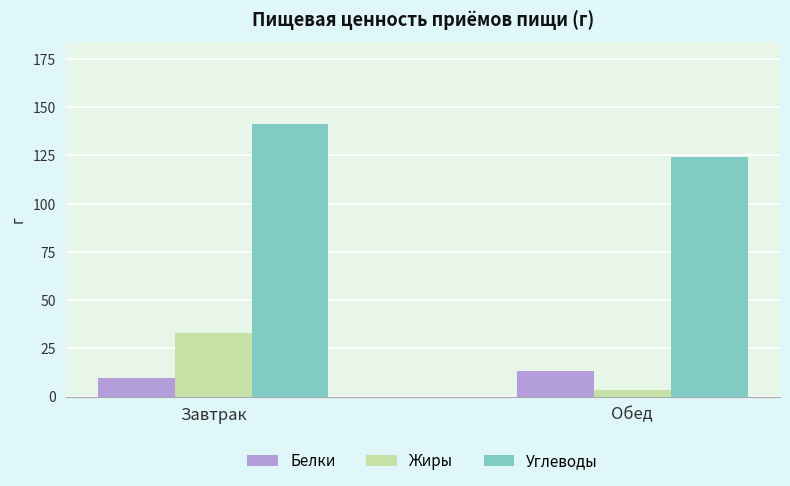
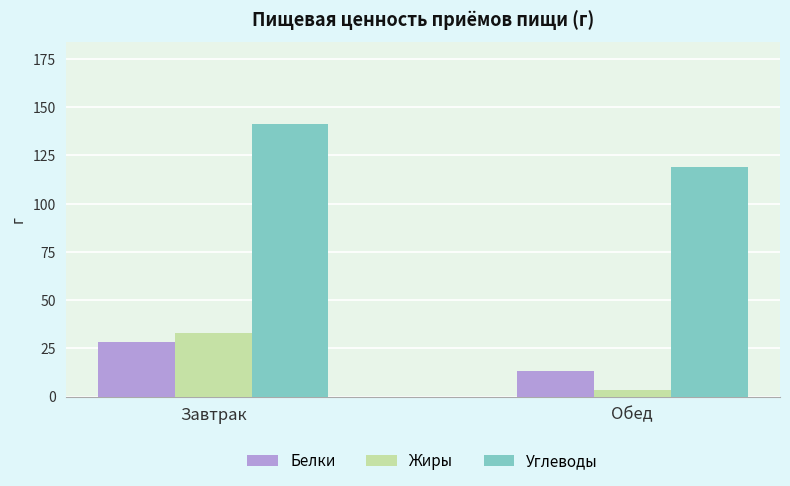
  {
    "Белки": {
-     "Завтрак": 10,
+     "Завтрак": 29,
      "Обед": 13
    },
    "Жиры": {
      "Завтрак": 33,
      "Обед": 3
    },
    "Углеводы": {
      "Завтрак": 141,
-     "Обед": 124
+     "Обед": 119
    }
  }
